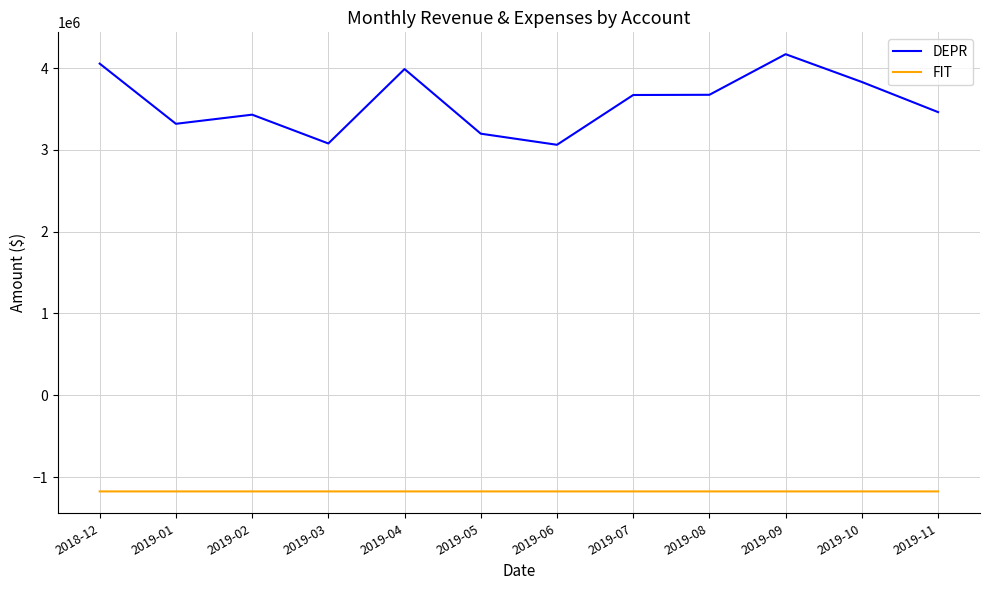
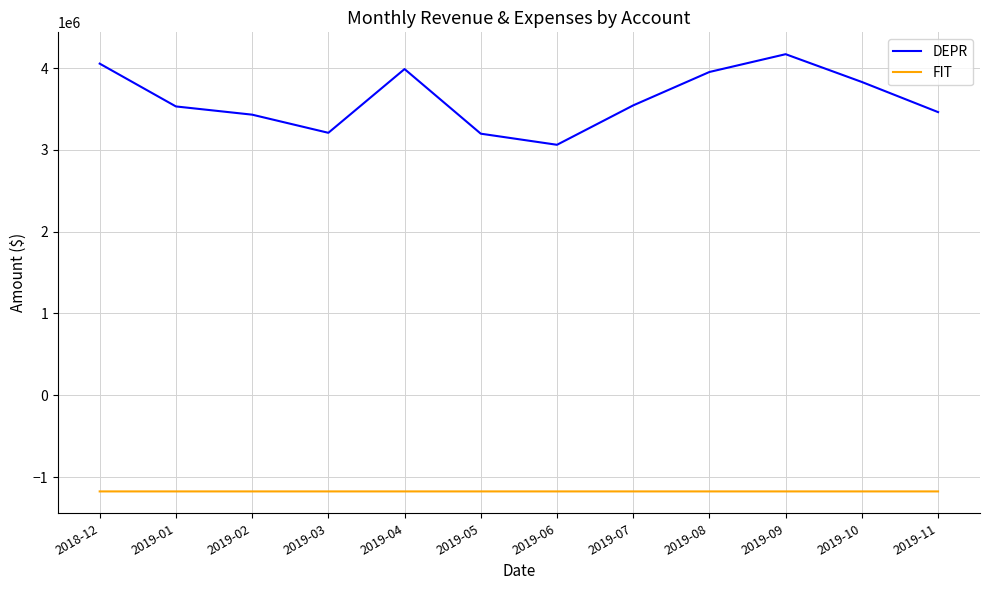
  {
    "DEPR": {
      "2018-12": 4100000,
-     "2019-01": 3300000,
+     "2019-01": 3500000,
      "2019-02": 3400000,
-     "2019-03": 3100000,
+     "2019-03": 3200000,
      "2019-04": 4000000,
      "2019-05": 3200000,
      "2019-06": 3100000,
-     "2019-07": 3700000,
-     "2019-08": 3700000,
+     "2019-07": 3500000,
+     "2019-08": 4000000,
      "2019-09": 4200000,
      "2019-10": 3800000,
      "2019-11": 3500000
    },
    "FIT": {
      "2018-12": -1200000,
      "2019-01": -1200000,
      "2019-02": -1200000,
      "2019-03": -1200000,
      "2019-04": -1200000,
      "2019-05": -1200000,
      "2019-06": -1200000,
      "2019-07": -1200000,
      "2019-08": -1200000,
      "2019-09": -1200000,
      "2019-10": -1200000,
      "2019-11": -1200000
    }
  }
